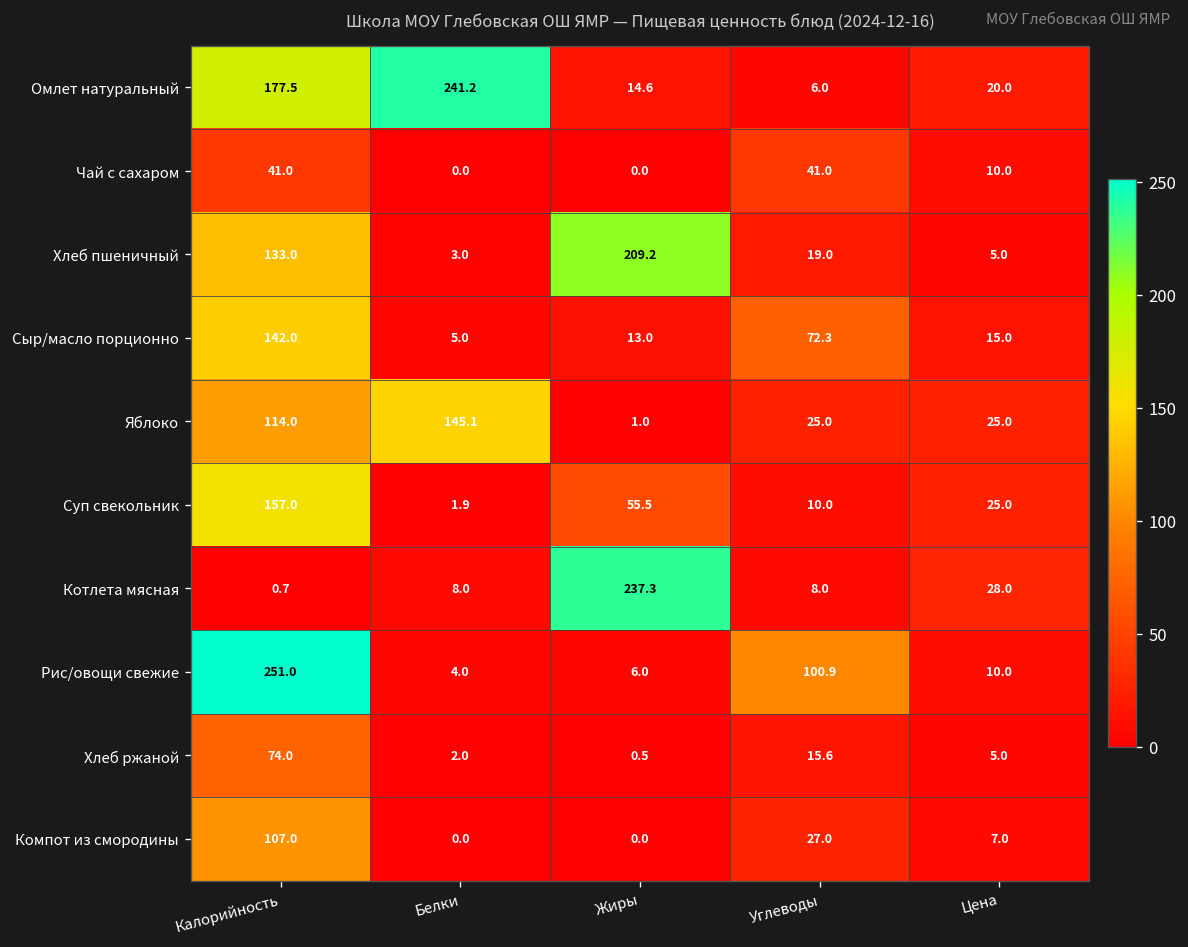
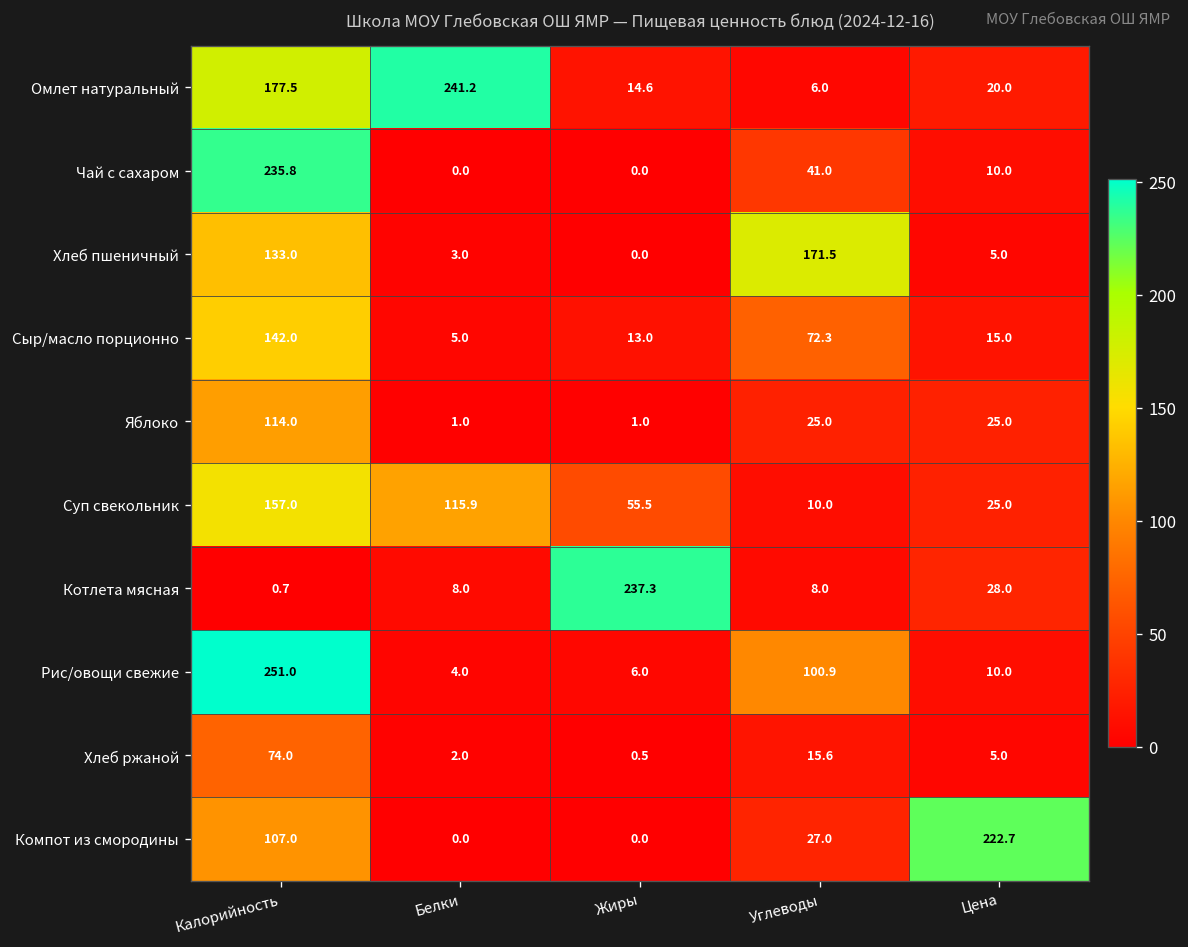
  {
    "Омлет натуральный": {
      "Калорийность": 177.5,
      "Белки": 241.2,
      "Жиры": 14.6,
      "Углеводы": 6.0,
      "Цена": 20.0
    },
    "Чай с сахаром": {
-     "Калорийность": 41.0,
+     "Калорийность": 235.8,
      "Белки": 0.0,
      "Жиры": 0.0,
      "Углеводы": 41.0,
      "Цена": 10.0
    },
    "Хлеб пшеничный": {
      "Калорийность": 133.0,
      "Белки": 3.0,
-     "Жиры": 209.2,
-     "Углеводы": 19.0,
+     "Жиры": 0.0,
+     "Углеводы": 171.5,
      "Цена": 5.0
    },
    "Сыр/масло порционно": {
      "Калорийность": 142.0,
      "Белки": 5.0,
      "Жиры": 13.0,
      "Углеводы": 72.3,
      "Цена": 15.0
    },
    "Яблоко": {
      "Калорийность": 114.0,
-     "Белки": 145.1,
+     "Белки": 1.0,
      "Жиры": 1.0,
      "Углеводы": 25.0,
      "Цена": 25.0
    },
    "Суп свекольник": {
      "Калорийность": 157.0,
-     "Белки": 1.9,
+     "Белки": 115.9,
      "Жиры": 55.5,
      "Углеводы": 10.0,
      "Цена": 25.0
    },
    "Котлета мясная": {
      "Калорийность": 0.7,
      "Белки": 8.0,
      "Жиры": 237.3,
      "Углеводы": 8.0,
      "Цена": 28.0
    },
    "Рис/овощи свежие": {
      "Калорийность": 251.0,
      "Белки": 4.0,
      "Жиры": 6.0,
      "Углеводы": 100.9,
      "Цена": 10.0
    },
    "Хлеб ржаной": {
      "Калорийность": 74.0,
      "Белки": 2.0,
      "Жиры": 0.5,
      "Углеводы": 15.6,
      "Цена": 5.0
    },
    "Компот из смородины": {
      "Калорийность": 107.0,
      "Белки": 0.0,
      "Жиры": 0.0,
      "Углеводы": 27.0,
-     "Цена": 7.0
+     "Цена": 222.7
    }
  }
